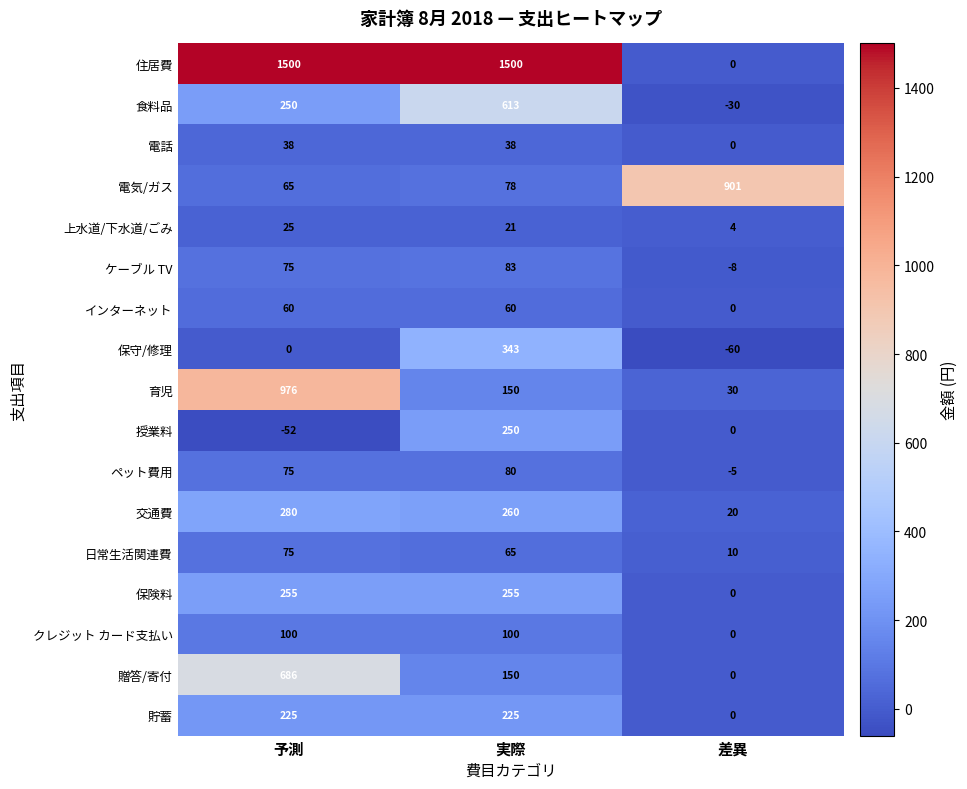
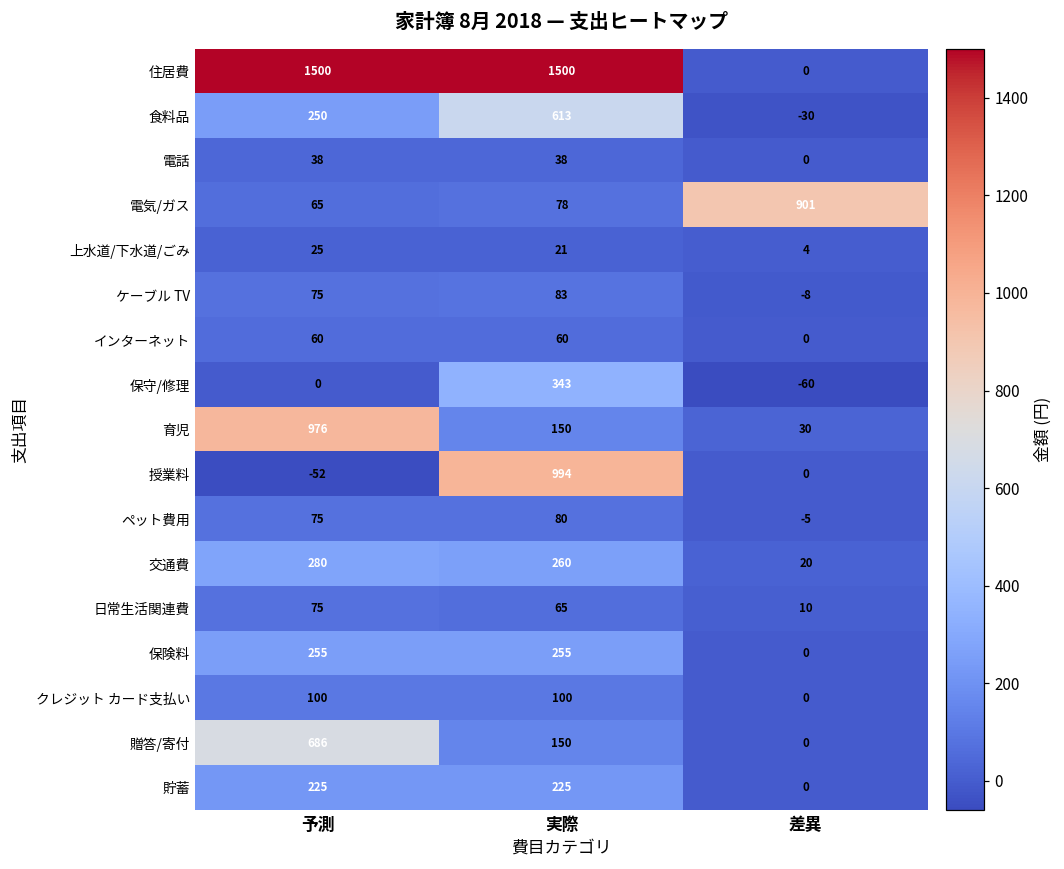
  {
    "住居費": {
      "予測": 1500,
      "実際": 1500,
      "差異": 0
    },
    "食料品": {
      "予測": 250,
      "実際": 613,
      "差異": -30
    },
    "電話": {
      "予測": 38,
      "実際": 38,
      "差異": 0
    },
    "電気/ガス": {
      "予測": 65,
      "実際": 78,
      "差異": 901
    },
    "上水道/下水道/ごみ": {
      "予測": 25,
      "実際": 21,
      "差異": 4
    },
    "ケーブル TV": {
      "予測": 75,
      "実際": 83,
      "差異": -8
    },
    "インターネット": {
      "予測": 60,
      "実際": 60,
      "差異": 0
    },
    "保守/修理": {
      "予測": 0,
      "実際": 343,
      "差異": -60
    },
    "育児": {
      "予測": 976,
      "実際": 150,
      "差異": 30
    },
    "授業料": {
      "予測": -52,
-     "実際": 250,
+     "実際": 994,
      "差異": 0
    },
    "ペット費用": {
      "予測": 75,
      "実際": 80,
      "差異": -5
    },
    "交通費": {
      "予測": 280,
      "実際": 260,
      "差異": 20
    },
    "日常生活関連費": {
      "予測": 75,
      "実際": 65,
      "差異": 10
    },
    "保険料": {
      "予測": 255,
      "実際": 255,
      "差異": 0
    },
    "クレジット カード支払い": {
      "予測": 100,
      "実際": 100,
      "差異": 0
    },
    "贈答/寄付": {
      "実際": 150,
      "差異": 0
    },
    "貯蓄": {
      "予測": 225,
      "実際": 225,
      "差異": 0
    }
  }
